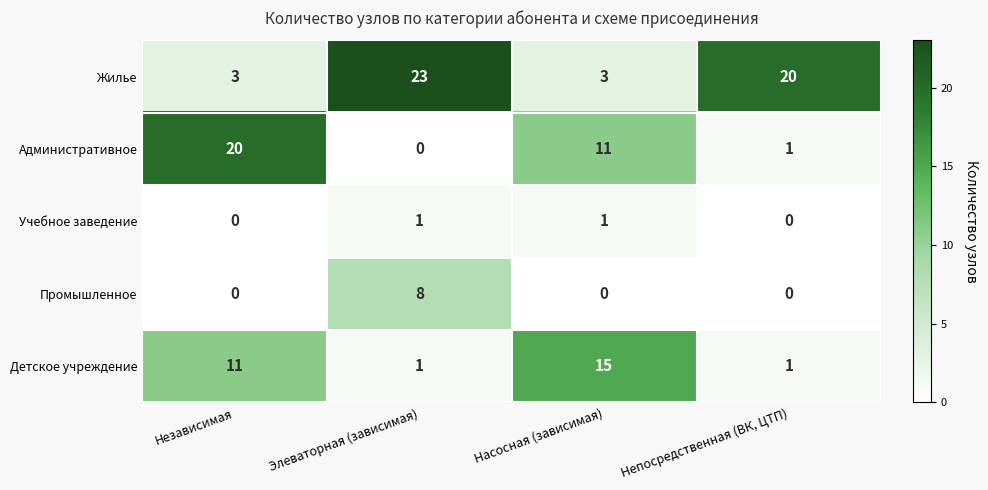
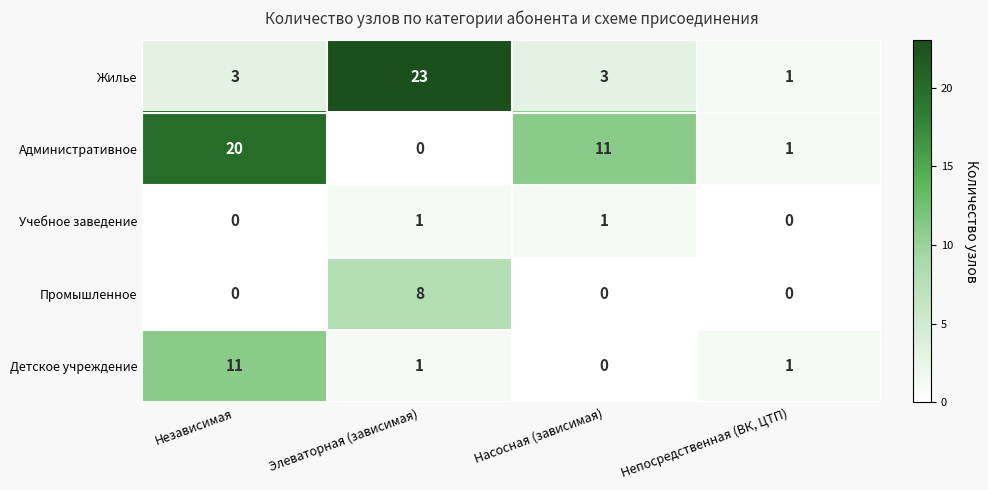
  {
    "Жилье": {
      "Независимая": 3,
      "Элеваторная (зависимая)": 23,
      "Насосная (зависимая)": 3,
-     "Непосредственная (ВК, ЦТП)": 20
+     "Непосредственная (ВК, ЦТП)": 1
    },
    "Административное": {
      "Независимая": 20,
      "Элеваторная (зависимая)": 0,
      "Насосная (зависимая)": 11,
      "Непосредственная (ВК, ЦТП)": 1
    },
    "Учебное заведение": {
      "Независимая": 0,
      "Элеваторная (зависимая)": 1,
      "Насосная (зависимая)": 1,
      "Непосредственная (ВК, ЦТП)": 0
    },
    "Промышленное": {
      "Независимая": 0,
      "Элеваторная (зависимая)": 8,
      "Насосная (зависимая)": 0,
      "Непосредственная (ВК, ЦТП)": 0
    },
    "Детское учреждение": {
      "Независимая": 11,
      "Элеваторная (зависимая)": 1,
-     "Насосная (зависимая)": 15,
+     "Насосная (зависимая)": 0,
      "Непосредственная (ВК, ЦТП)": 1
    }
  }
